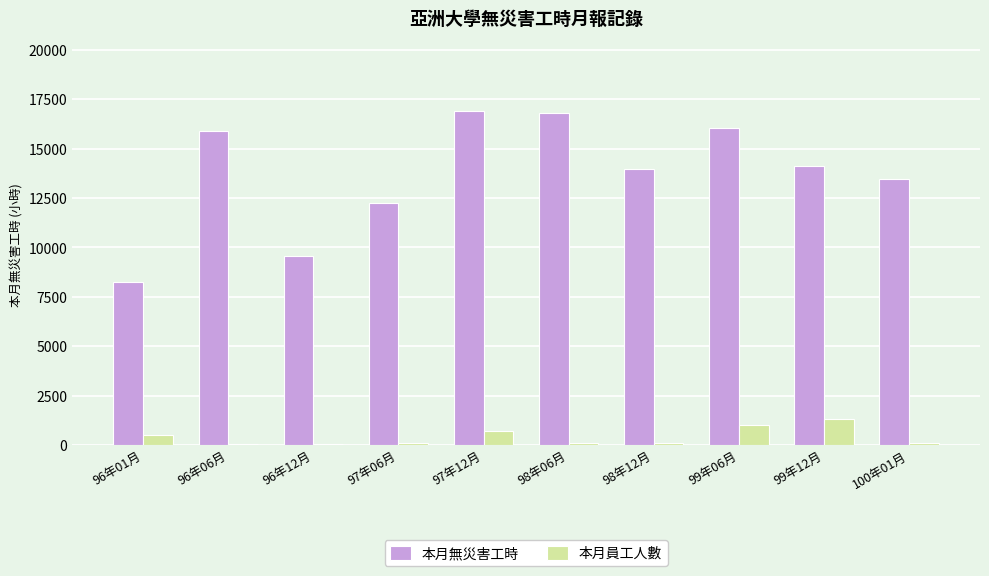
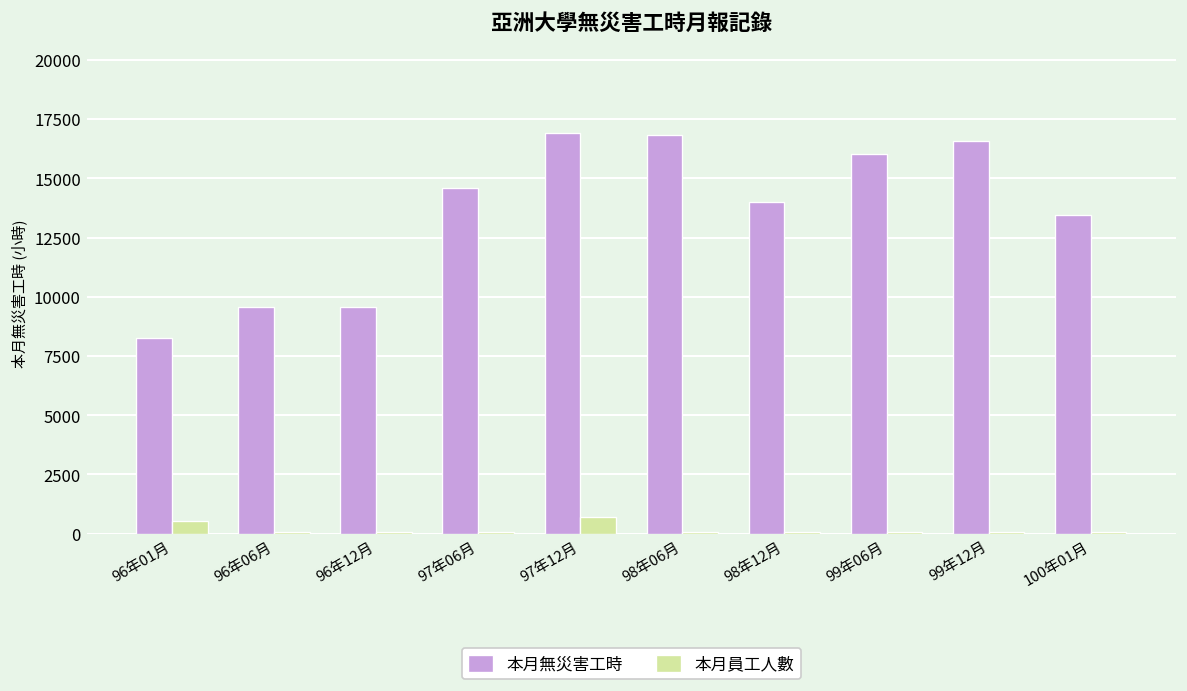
  {
    "本月無災害工時": {
      "96年01月": 8200,
-     "96年06月": 15900,
+     "96年06月": 9600,
      "96年12月": 9600,
-     "97年06月": 12300,
+     "97年06月": 14600,
      "97年12月": 16900,
      "98年06月": 16800,
      "98年12月": 14000,
      "99年06月": 16000,
-     "99年12月": 14100,
+     "99年12月": 16600,
      "100年01月": 13500
    },
    "本月員工人數": {
      "96年01月": 500,
      "97年12月": 700,
-     "99年06月": 1000,
-     "99年12月": 1300
+     "99年06月": 100,
+     "99年12月": 100
    }
  }
